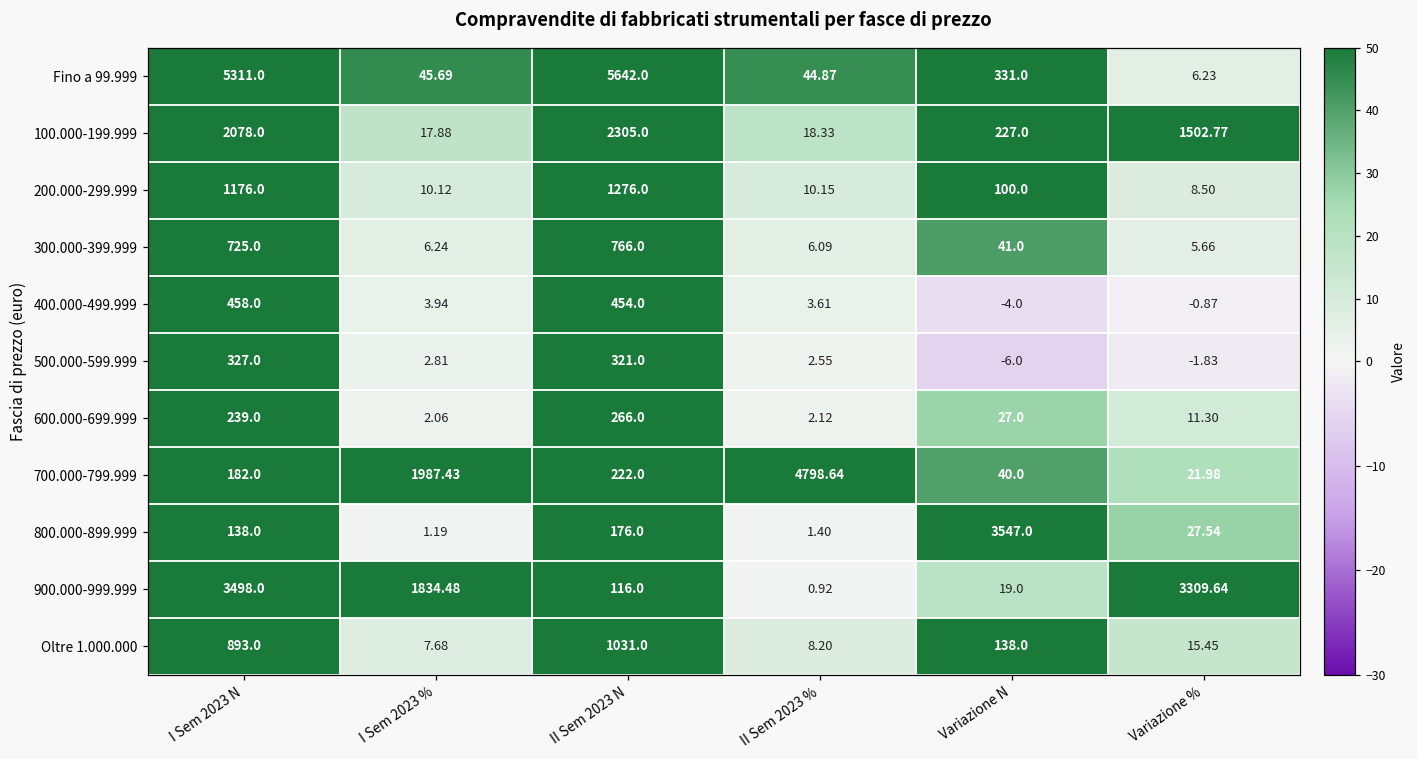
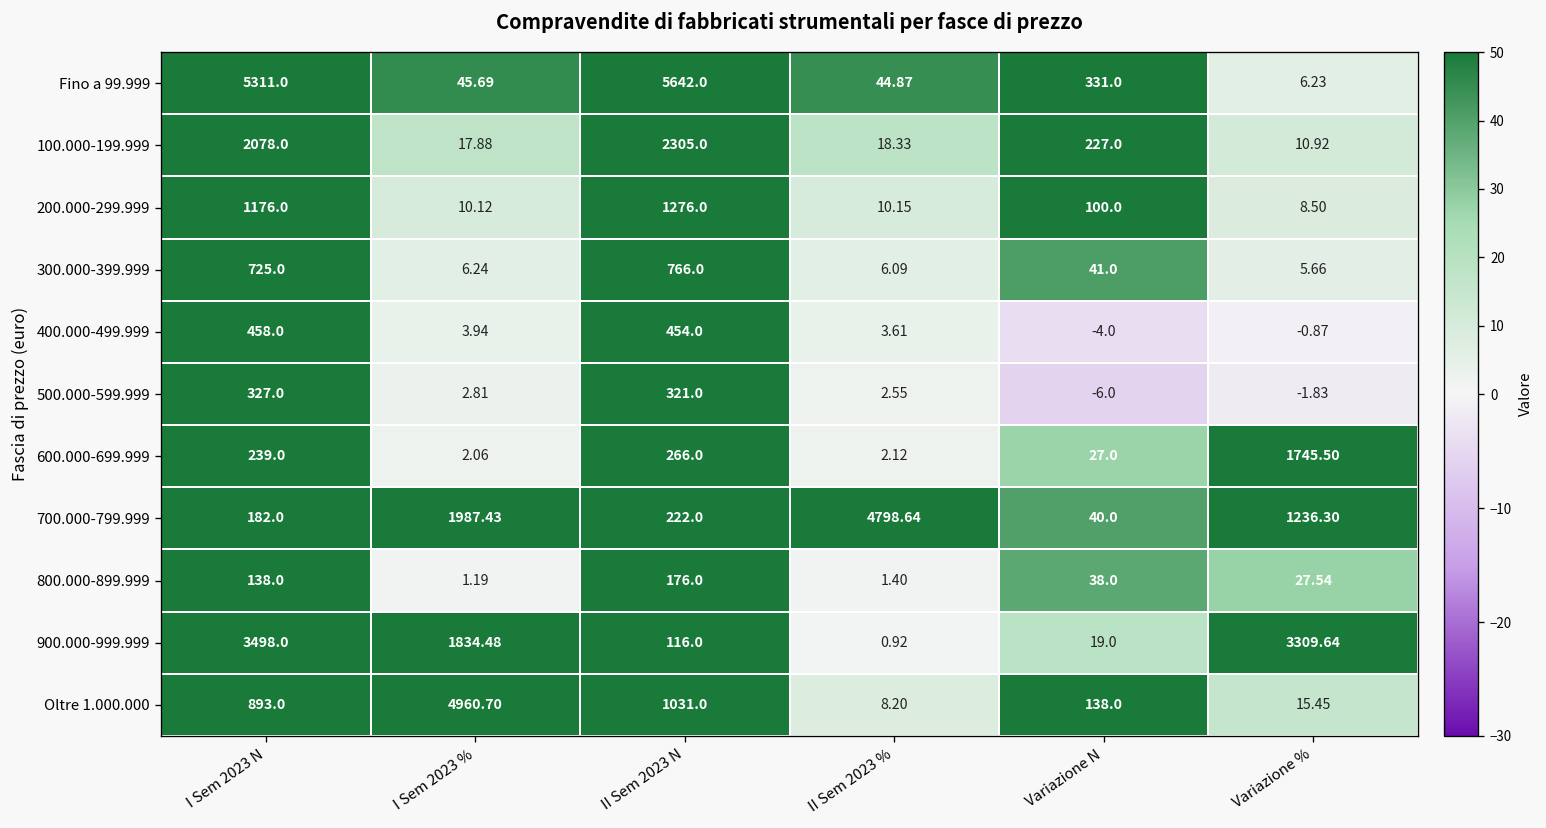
  {
    "Fino a 99.999": {
      "I Sem 2023 N": 5311.0,
      "I Sem 2023 %": 45.69,
      "II Sem 2023 N": 5642.0,
      "II Sem 2023 %": 44.87,
      "Variazione N": 331.0,
      "Variazione %": 6.23
    },
    "100.000-199.999": {
      "I Sem 2023 N": 2078.0,
      "I Sem 2023 %": 17.88,
      "II Sem 2023 N": 2305.0,
      "II Sem 2023 %": 18.33,
      "Variazione N": 227.0,
-     "Variazione %": 1502.77
+     "Variazione %": 10.92
    },
    "200.000-299.999": {
      "I Sem 2023 N": 1176.0,
      "I Sem 2023 %": 10.12,
      "II Sem 2023 N": 1276.0,
      "II Sem 2023 %": 10.15,
      "Variazione N": 100.0,
      "Variazione %": 8.50
    },
    "300.000-399.999": {
      "I Sem 2023 N": 725.0,
      "I Sem 2023 %": 6.24,
      "II Sem 2023 N": 766.0,
      "II Sem 2023 %": 6.09,
      "Variazione N": 41.0,
      "Variazione %": 5.66
    },
    "400.000-499.999": {
      "I Sem 2023 N": 458.0,
      "I Sem 2023 %": 3.94,
      "II Sem 2023 N": 454.0,
      "II Sem 2023 %": 3.61,
      "Variazione N": -4.0,
      "Variazione %": -0.87
    },
    "500.000-599.999": {
      "I Sem 2023 N": 327.0,
      "I Sem 2023 %": 2.81,
      "II Sem 2023 N": 321.0,
      "II Sem 2023 %": 2.55,
      "Variazione N": -6.0,
      "Variazione %": -1.83
    },
    "600.000-699.999": {
      "I Sem 2023 N": 239.0,
      "I Sem 2023 %": 2.06,
      "II Sem 2023 N": 266.0,
      "II Sem 2023 %": 2.12,
      "Variazione N": 27.0,
-     "Variazione %": 11.30
+     "Variazione %": 1745.50
    },
    "700.000-799.999": {
      "I Sem 2023 N": 182.0,
      "I Sem 2023 %": 1987.43,
      "II Sem 2023 N": 222.0,
      "II Sem 2023 %": 4798.64,
      "Variazione N": 40.0,
-     "Variazione %": 21.98
+     "Variazione %": 1236.30
    },
    "800.000-899.999": {
      "I Sem 2023 N": 138.0,
      "I Sem 2023 %": 1.19,
      "II Sem 2023 N": 176.0,
      "II Sem 2023 %": 1.40,
-     "Variazione N": 3547.0,
+     "Variazione N": 38.0,
      "Variazione %": 27.54
    },
    "900.000-999.999": {
      "I Sem 2023 N": 3498.0,
      "I Sem 2023 %": 1834.48,
      "II Sem 2023 N": 116.0,
      "II Sem 2023 %": 0.92,
      "Variazione N": 19.0,
      "Variazione %": 3309.64
    },
    "Oltre 1.000.000": {
      "I Sem 2023 N": 893.0,
-     "I Sem 2023 %": 7.68,
+     "I Sem 2023 %": 4960.70,
      "II Sem 2023 N": 1031.0,
      "II Sem 2023 %": 8.20,
      "Variazione N": 138.0,
      "Variazione %": 15.45
    }
  }
